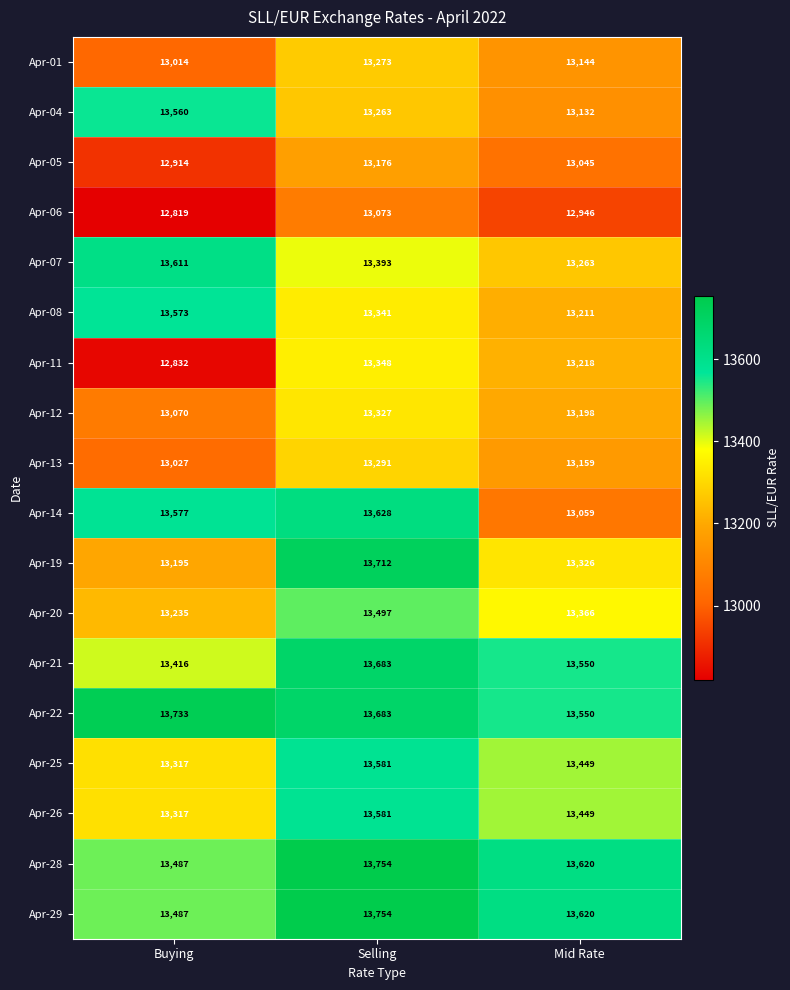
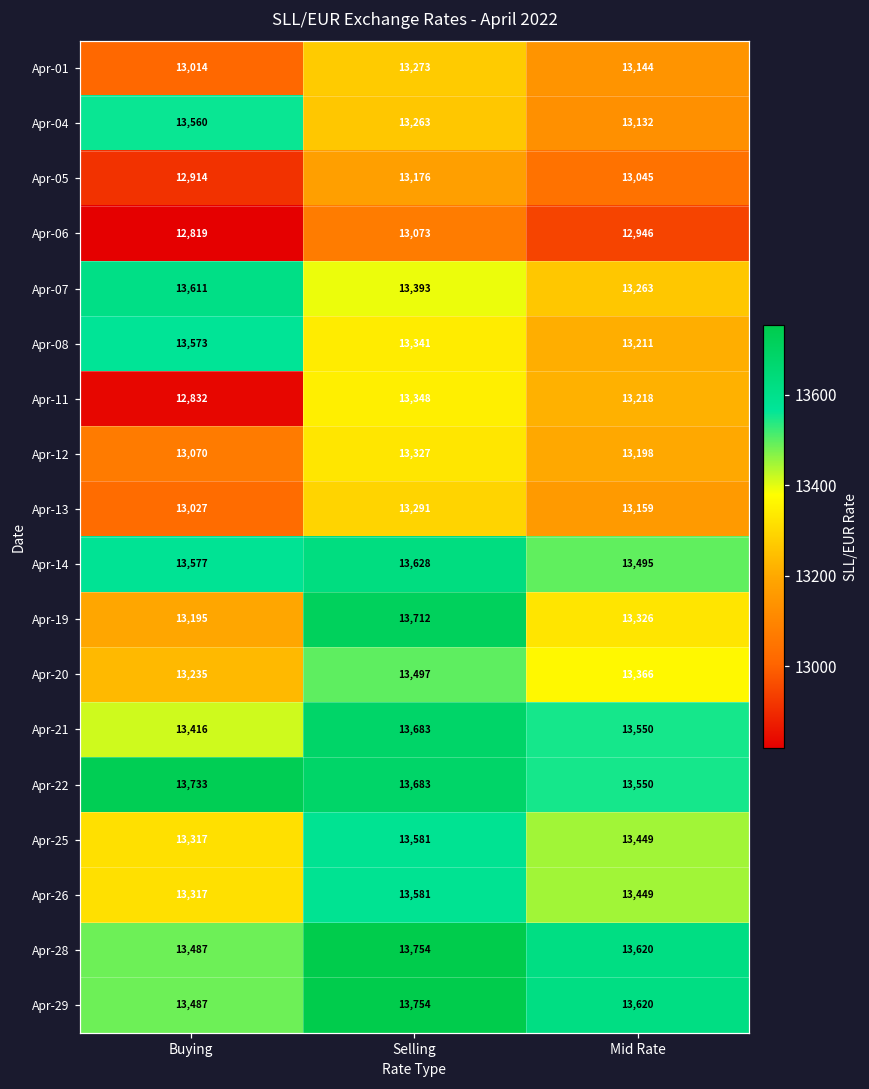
  {
    "Apr-01": {
      "Buying": "13,014",
      "Selling": "13,273",
      "Mid Rate": "13,144"
    },
    "Apr-04": {
      "Buying": "13,560",
      "Selling": "13,263",
      "Mid Rate": "13,132"
    },
    "Apr-05": {
      "Buying": "12,914",
      "Selling": "13,176",
      "Mid Rate": "13,045"
    },
    "Apr-06": {
      "Buying": "12,819",
      "Selling": "13,073",
      "Mid Rate": "12,946"
    },
    "Apr-07": {
      "Buying": "13,611",
      "Selling": "13,393",
      "Mid Rate": "13,263"
    },
    "Apr-08": {
      "Buying": "13,573",
      "Selling": "13,341",
      "Mid Rate": "13,211"
    },
    "Apr-11": {
      "Buying": "12,832",
      "Selling": "13,348",
      "Mid Rate": "13,218"
    },
    "Apr-12": {
      "Buying": "13,070",
      "Selling": "13,327",
      "Mid Rate": "13,198"
    },
    "Apr-13": {
      "Buying": "13,027",
      "Selling": "13,291",
      "Mid Rate": "13,159"
    },
    "Apr-14": {
      "Buying": "13,577",
      "Selling": "13,628",
-     "Mid Rate": "13,059"
+     "Mid Rate": "13,495"
    },
    "Apr-19": {
      "Buying": "13,195",
      "Selling": "13,712",
      "Mid Rate": "13,326"
    },
    "Apr-20": {
      "Buying": "13,235",
      "Selling": "13,497",
      "Mid Rate": "13,366"
    },
    "Apr-21": {
      "Buying": "13,416",
      "Selling": "13,683",
      "Mid Rate": "13,550"
    },
    "Apr-22": {
      "Buying": "13,733",
      "Selling": "13,683",
      "Mid Rate": "13,550"
    },
    "Apr-25": {
      "Buying": "13,317",
      "Selling": "13,581",
      "Mid Rate": "13,449"
    },
    "Apr-26": {
      "Buying": "13,317",
      "Selling": "13,581",
      "Mid Rate": "13,449"
    },
    "Apr-28": {
      "Buying": "13,487",
      "Selling": "13,754",
      "Mid Rate": "13,620"
    },
    "Apr-29": {
      "Buying": "13,487",
      "Selling": "13,754",
      "Mid Rate": "13,620"
    }
  }
